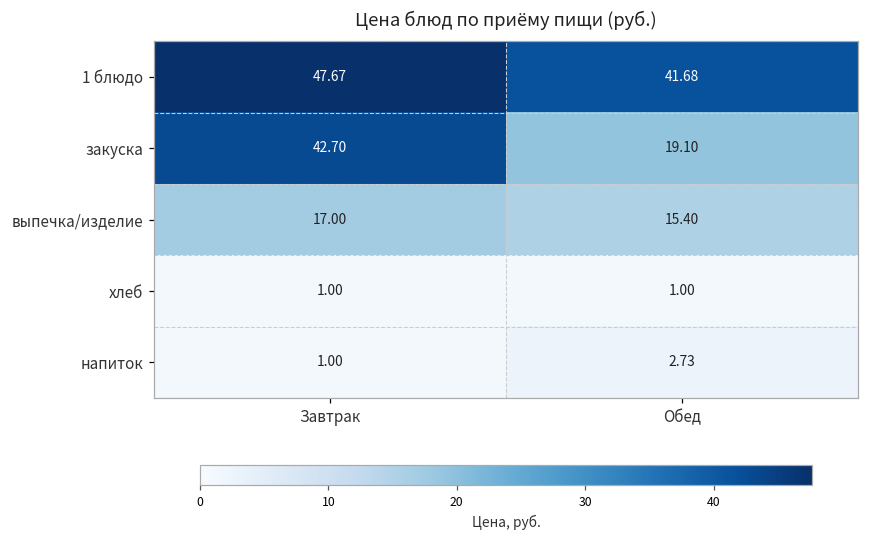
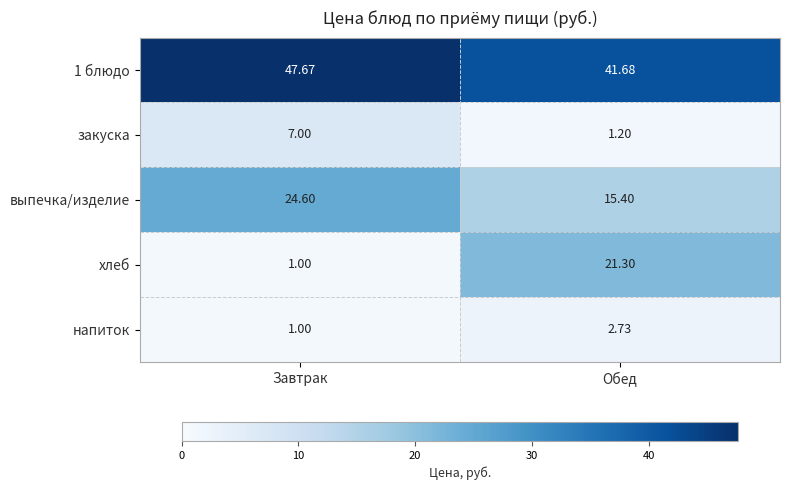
  {
    "1 блюдо": {
      "Завтрак": 47.67,
      "Обед": 41.68
    },
    "закуска": {
-     "Завтрак": 42.70,
-     "Обед": 19.10
+     "Завтрак": 7.00,
+     "Обед": 1.20
    },
    "выпечка/изделие": {
-     "Завтрак": 17.00,
+     "Завтрак": 24.60,
      "Обед": 15.40
    },
    "хлеб": {
      "Завтрак": 1.00,
-     "Обед": 1.00
+     "Обед": 21.30
    },
    "напиток": {
      "Завтрак": 1.00,
      "Обед": 2.73
    }
  }
